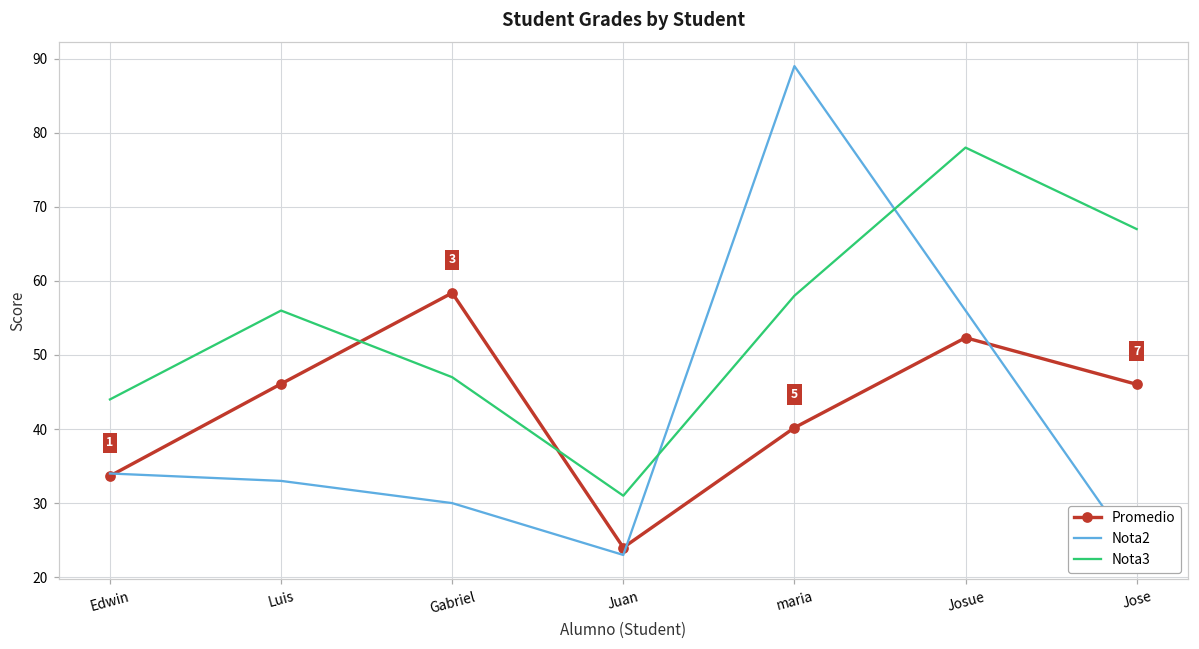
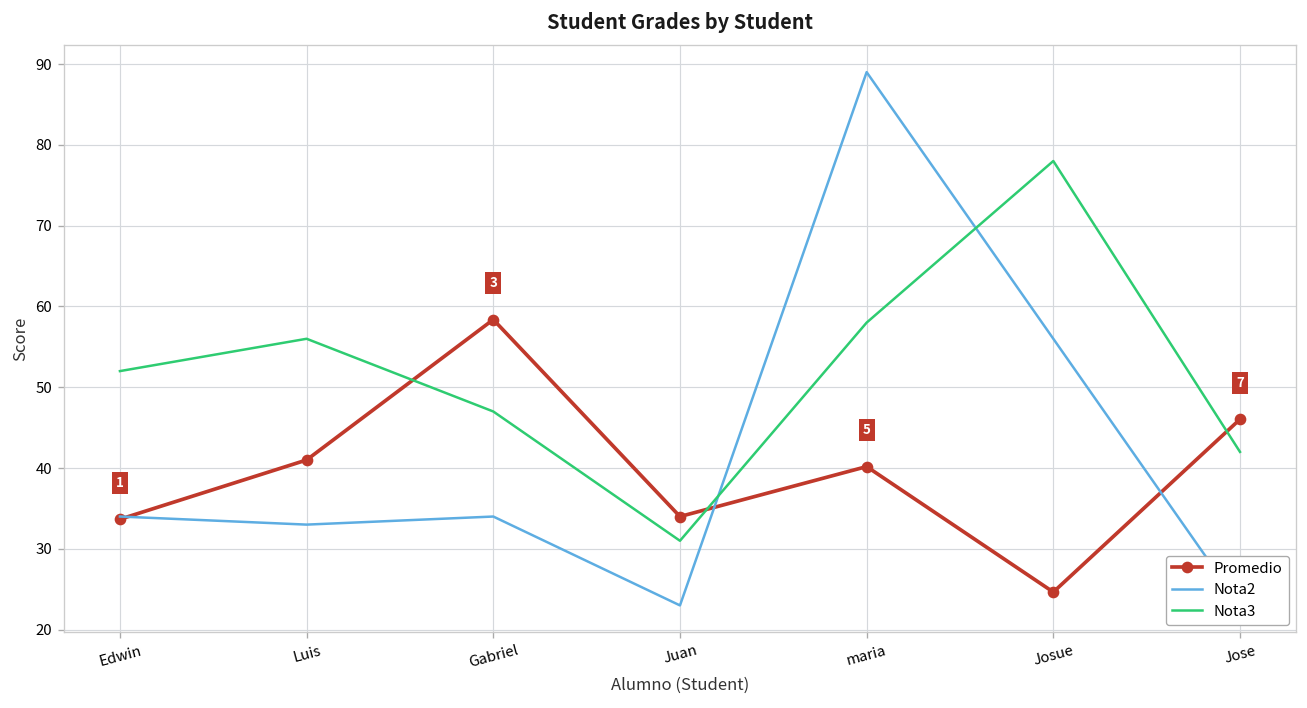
  {
    "Promedio": {
-     "Luis": 46,
-     "Juan": 24,
-     "Josue": 52
+     "Luis": 41,
+     "Juan": 34,
+     "Josue": 25
    },
    "Nota2": {
      "Luis": 33,
-     "Gabriel": 30,
+     "Gabriel": 34,
      "Juan": 23,
      "maria": 89,
      "Josue": 56
    },
    "Nota3": {
-     "Edwin": 44,
+     "Edwin": 52,
      "Luis": 56,
      "Gabriel": 47,
      "Juan": 31,
      "maria": 58,
      "Josue": 78,
-     "Jose": 67
+     "Jose": 42
    }
  }
